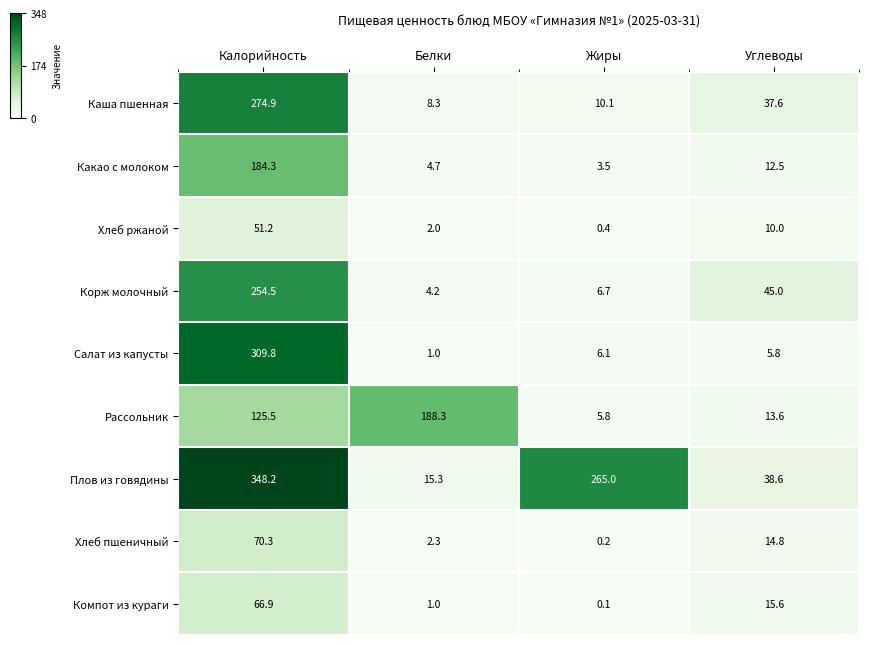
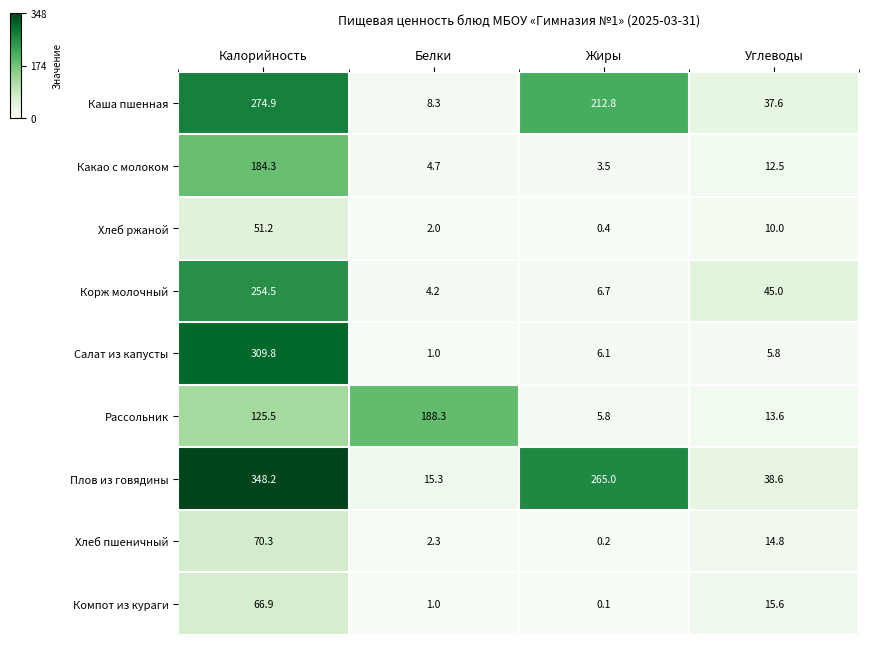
  {
    "Каша пшенная": {
      "Калорийность": 274.9,
      "Белки": 8.3,
-     "Жиры": 10.1,
+     "Жиры": 212.8,
      "Углеводы": 37.6
    },
    "Какао с молоком": {
      "Калорийность": 184.3,
      "Белки": 4.7,
      "Жиры": 3.5,
      "Углеводы": 12.5
    },
    "Хлеб ржаной": {
      "Калорийность": 51.2,
      "Белки": 2.0,
      "Жиры": 0.4,
      "Углеводы": 10.0
    },
    "Корж молочный": {
      "Калорийность": 254.5,
      "Белки": 4.2,
      "Жиры": 6.7,
      "Углеводы": 45.0
    },
    "Салат из капусты": {
      "Калорийность": 309.8,
      "Белки": 1.0,
      "Жиры": 6.1,
      "Углеводы": 5.8
    },
    "Рассольник": {
      "Калорийность": 125.5,
      "Белки": 188.3,
      "Жиры": 5.8,
      "Углеводы": 13.6
    },
    "Плов из говядины": {
      "Калорийность": 348.2,
      "Белки": 15.3,
      "Жиры": 265.0,
      "Углеводы": 38.6
    },
    "Хлеб пшеничный": {
      "Калорийность": 70.3,
      "Белки": 2.3,
      "Жиры": 0.2,
      "Углеводы": 14.8
    },
    "Компот из кураги": {
      "Калорийность": 66.9,
      "Белки": 1.0,
      "Жиры": 0.1,
      "Углеводы": 15.6
    }
  }
